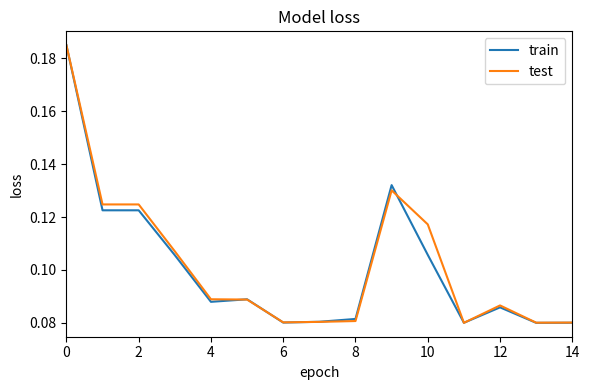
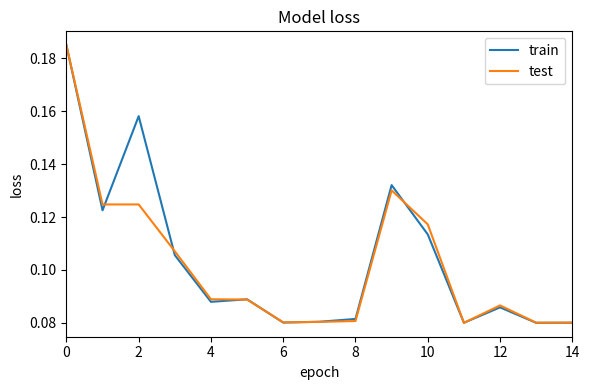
  {
    "train": {
-     "2": 0.123,
-     "10": 0.106
+     "2": 0.158,
+     "10": 0.113
    },
    "test": {
      "2": 0.125,
      "10": 0.117
    }
  }
